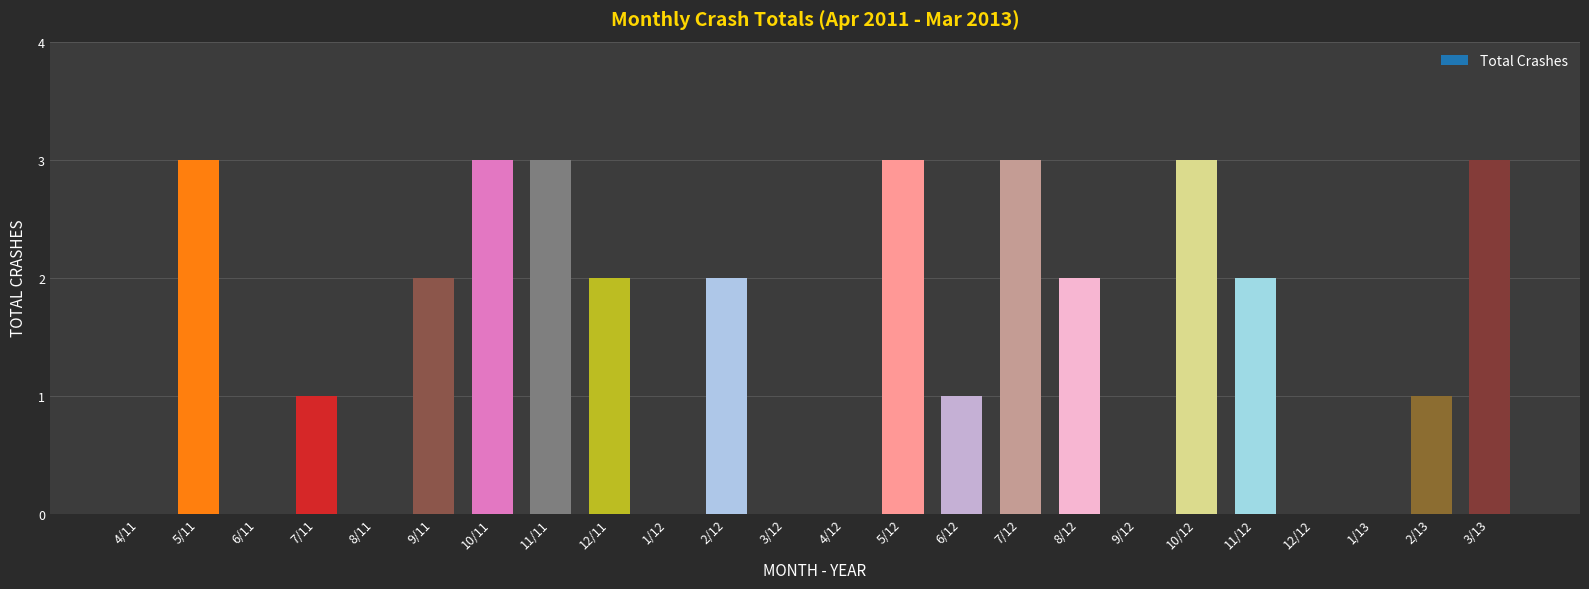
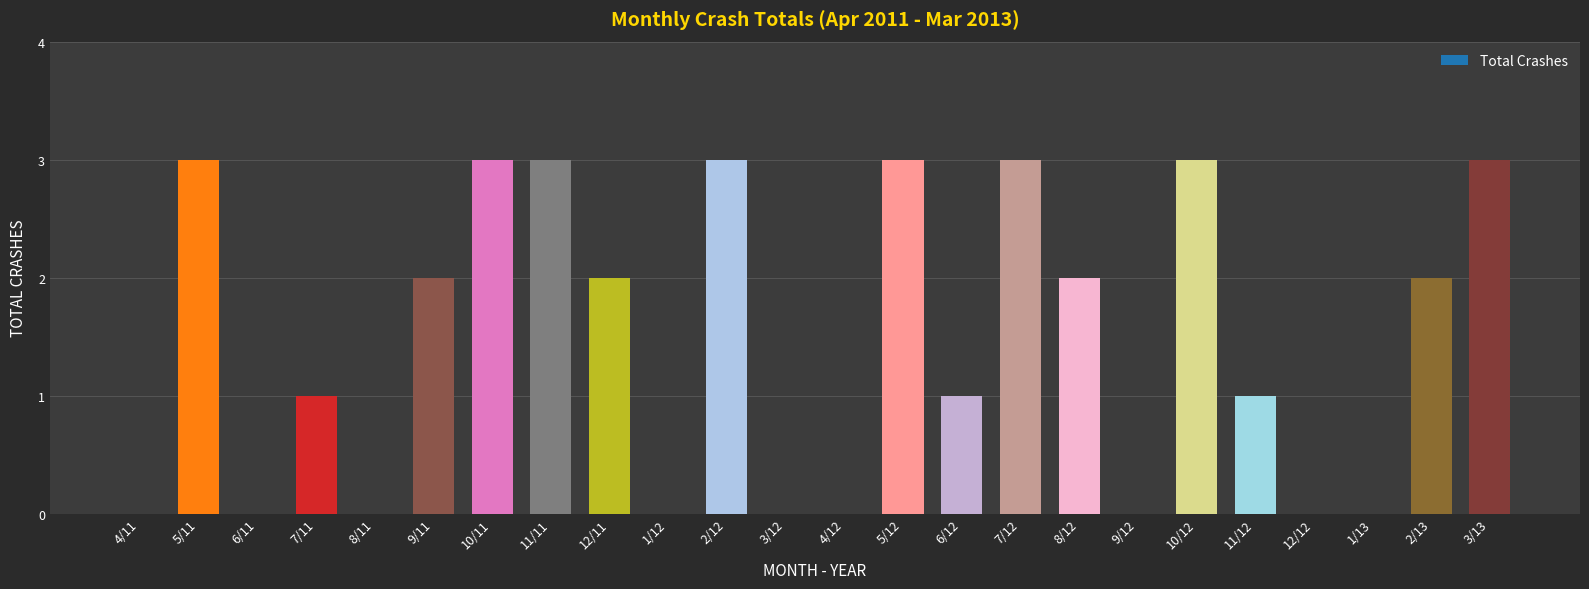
  {
    "4/11": 0,
    "5/11": 3,
    "6/11": 0,
    "7/11": 1,
    "8/11": 0,
    "9/11": 2,
    "10/11": 3,
    "11/11": 3,
    "12/11": 2,
    "1/12": 0,
-   "2/12": 2,
+   "2/12": 3,
    "3/12": 0,
    "4/12": 0,
    "5/12": 3,
    "6/12": 1,
    "7/12": 3,
    "8/12": 2,
    "9/12": 0,
    "10/12": 3,
-   "11/12": 2,
+   "11/12": 1,
    "12/12": 0,
    "1/13": 0,
-   "2/13": 1,
+   "2/13": 2,
    "3/13": 3
  }
